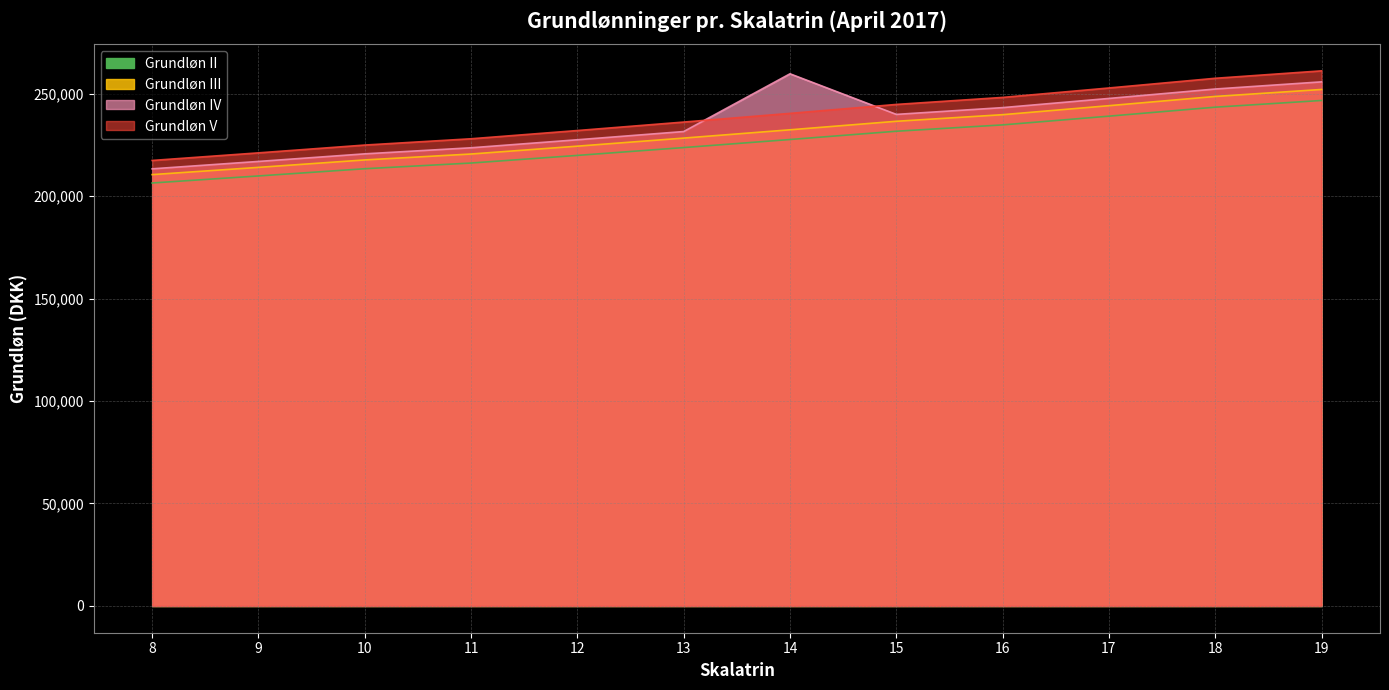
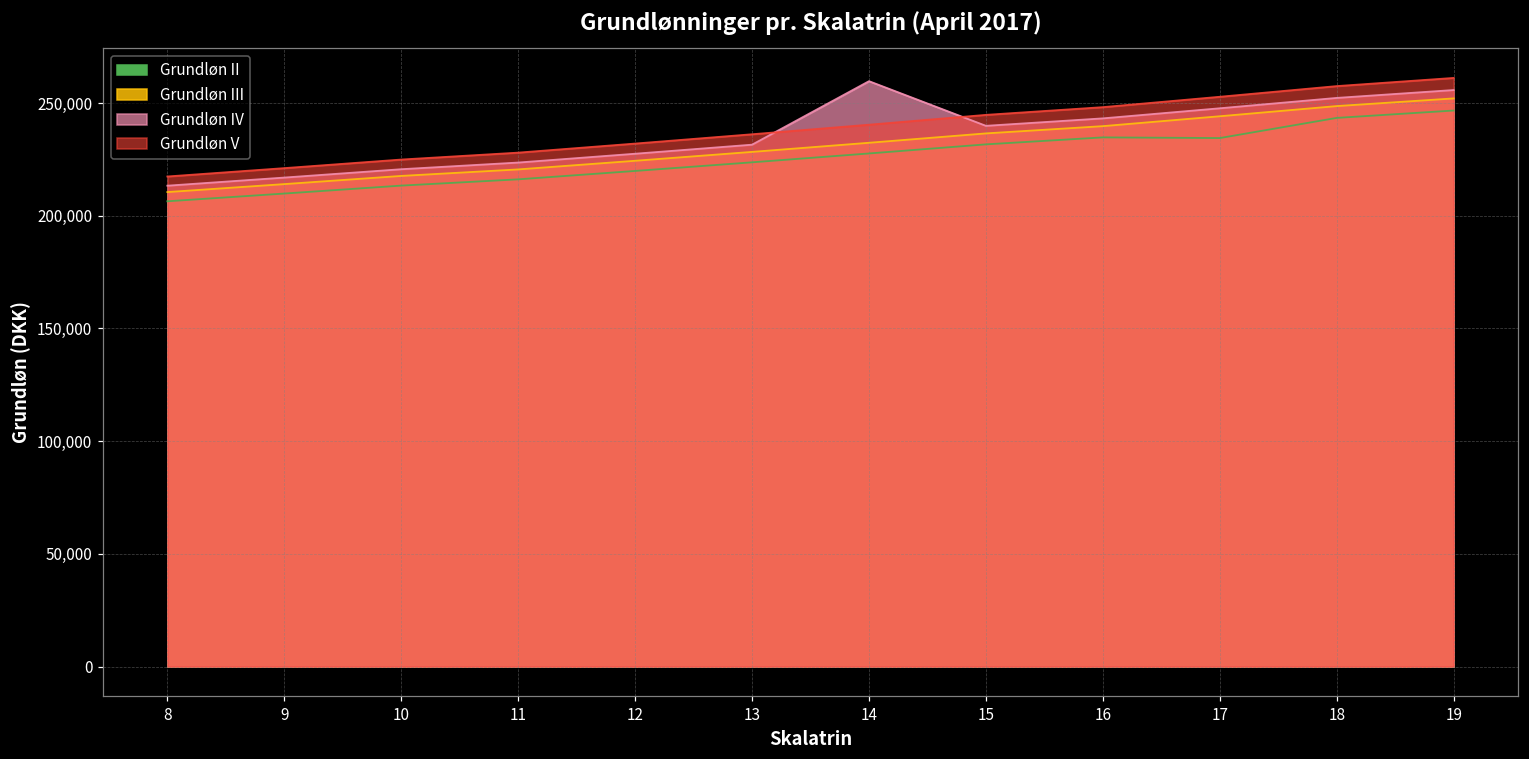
  {
    "Grundløn II": {
      "8": "206,000",
      "9": "210,000",
      "10": "213,000",
      "11": "216,000",
      "12": "220,000",
      "13": "224,000",
      "14": "228,000",
      "15": "232,000",
      "16": "235,000",
-     "17": "239,000",
+     "17": "234,000",
      "18": "243,000",
      "19": "247,000"
    },
    "Grundløn III": {
      "8": "210,000",
      "9": "214,000",
      "10": "218,000",
      "11": "221,000",
      "12": "224,000",
      "13": "228,000",
      "14": "232,000",
      "15": "237,000",
      "16": "240,000",
      "17": "244,000",
      "18": "249,000",
      "19": "252,000"
    },
    "Grundløn IV": {
      "8": "213,000",
      "9": "217,000",
      "10": "221,000",
      "11": "224,000",
      "12": "227,000",
      "13": "232,000",
      "14": "260,000",
      "15": "240,000",
      "16": "243,000",
      "17": "248,000",
      "18": "252,000",
      "19": "256,000"
    },
    "Grundløn V": {
      "8": "217,000",
      "9": "221,000",
      "10": "225,000",
      "11": "228,000",
      "12": "232,000",
      "13": "236,000",
      "14": "240,000",
      "15": "245,000",
      "16": "248,000",
      "17": "253,000",
      "18": "257,000",
      "19": "261,000"
    }
  }
